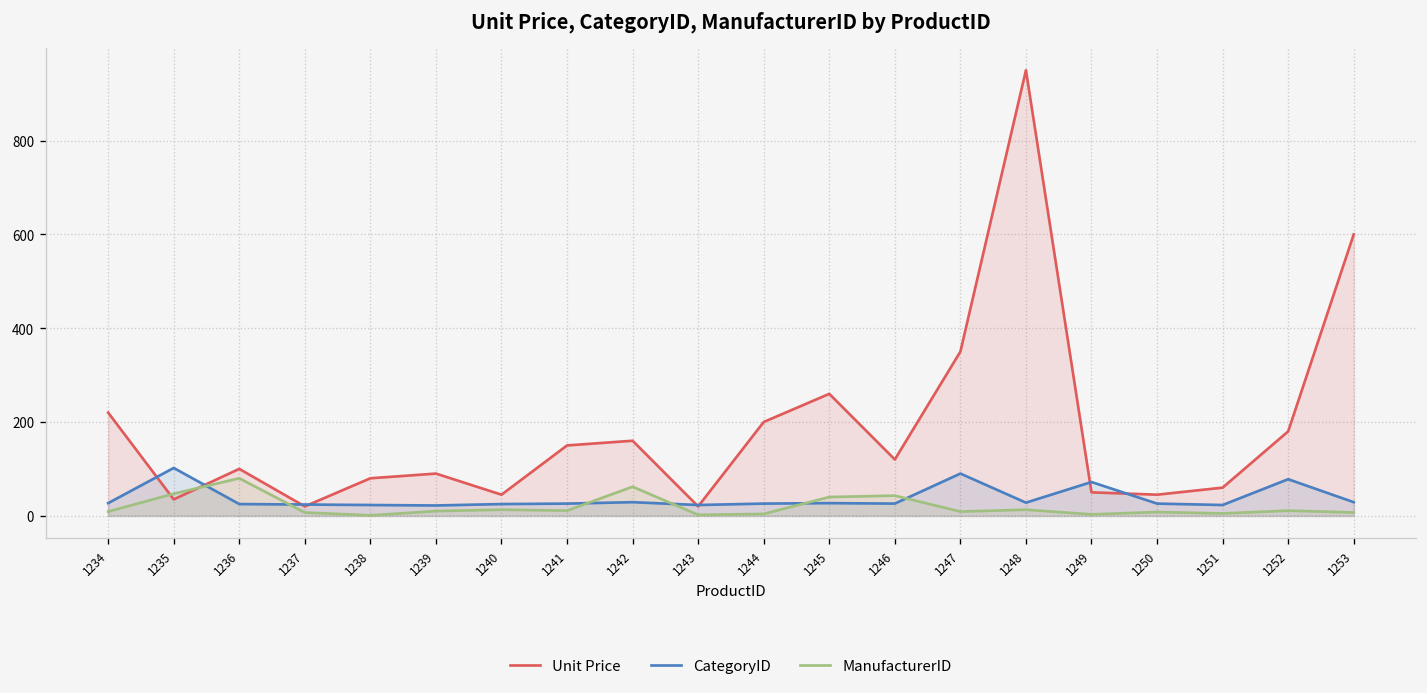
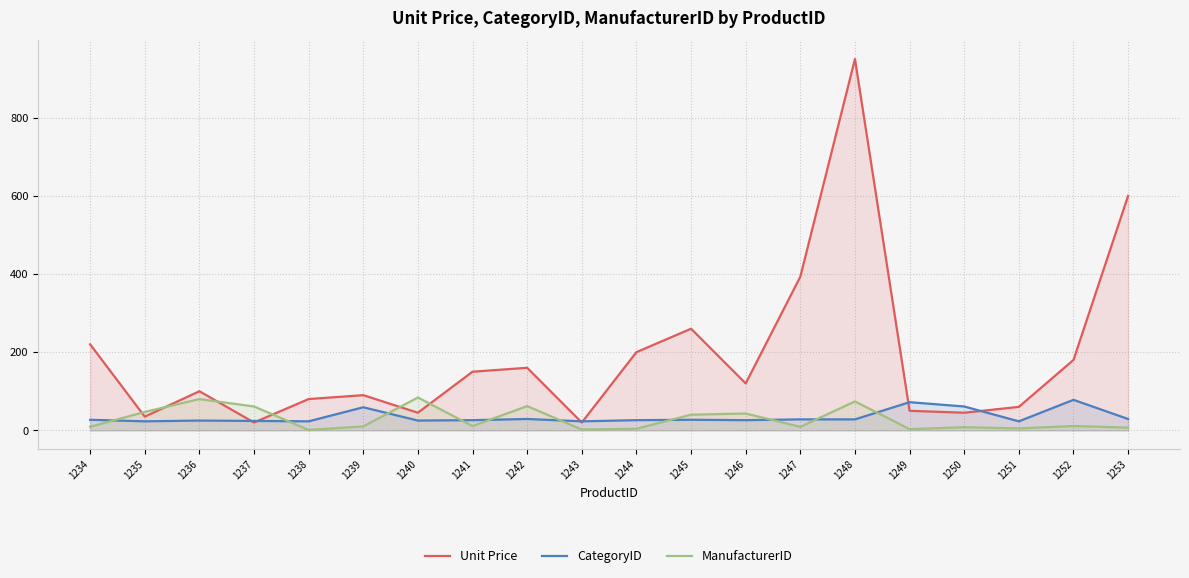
  {
    "Unit Price": {
      "1234": 220,
      "1235": 40,
      "1236": 100,
      "1238": 80,
      "1239": 90,
      "1240": 50,
      "1241": 150,
      "1242": 160,
      "1244": 200,
      "1245": 260,
      "1246": 120,
-     "1247": 350,
+     "1247": 390,
      "1248": 950,
      "1249": 50,
      "1250": 50,
      "1251": 60,
      "1252": 180,
      "1253": 600
    },
    "CategoryID": {
      "1234": 30,
-     "1235": 100,
+     "1235": 20,
      "1236": 30,
      "1238": 20,
-     "1239": 20,
+     "1239": 60,
      "1240": 30,
      "1241": 30,
      "1242": 30,
      "1244": 30,
      "1245": 30,
      "1246": 30,
-     "1247": 90,
+     "1247": 30,
      "1248": 30,
      "1249": 70,
-     "1250": 30,
+     "1250": 60,
      "1251": 20,
      "1252": 80,
      "1253": 30
    },
    "ManufacturerID": {
      "1234": 10,
      "1235": 50,
      "1236": 80,
-     "1237": 10,
+     "1237": 60,
      "1238": 0,
      "1239": 10,
-     "1240": 10,
+     "1240": 80,
      "1241": 10,
      "1242": 60,
      "1243": 0,
      "1244": 0,
      "1245": 40,
      "1246": 40,
      "1247": 10,
-     "1248": 10,
+     "1248": 70,
      "1249": 0,
      "1250": 10,
      "1251": 10,
      "1252": 10,
      "1253": 10
    }
  }
